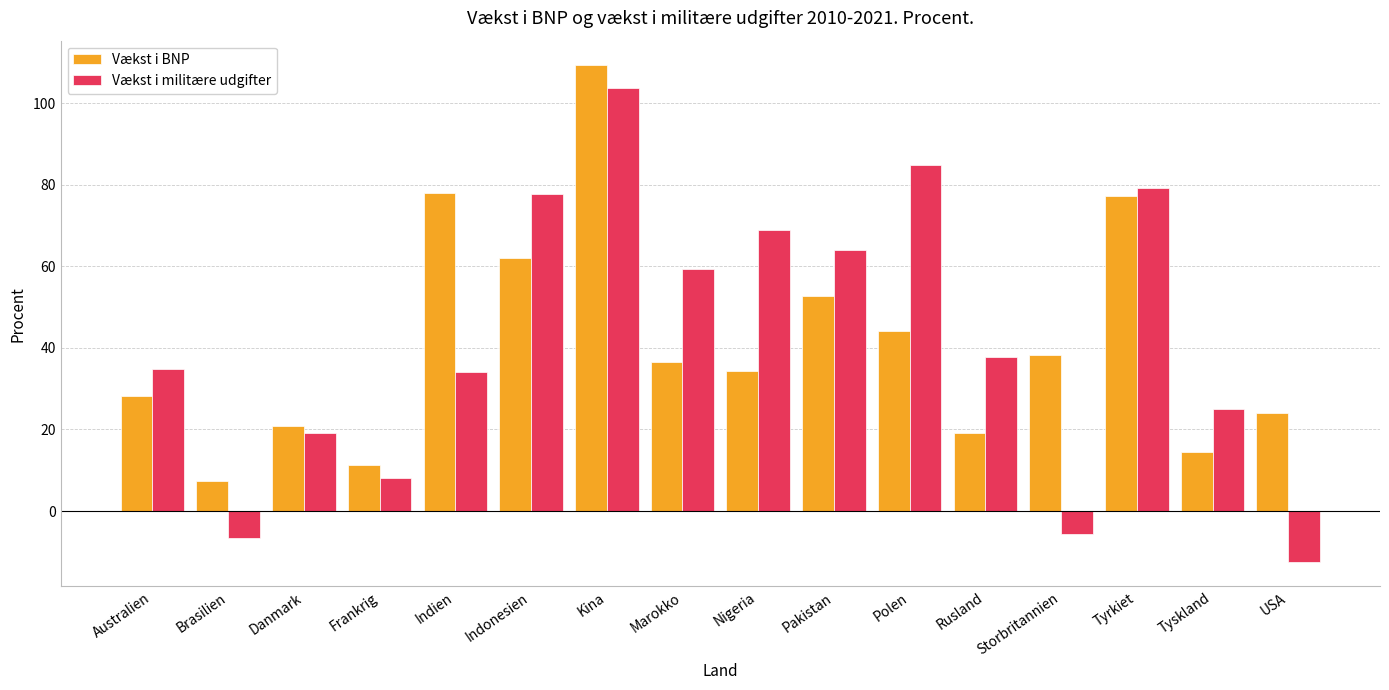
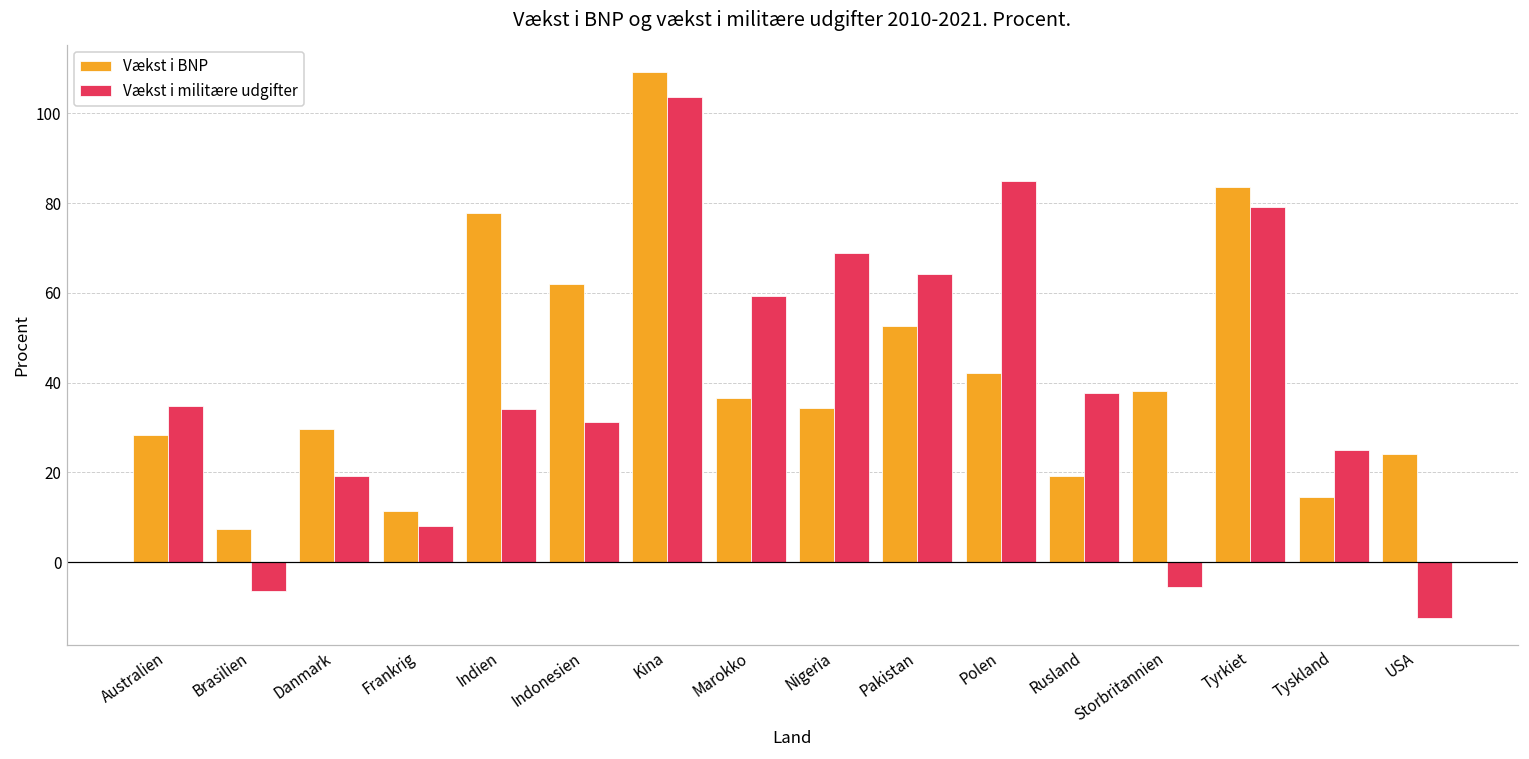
  {
    "Vækst i BNP": {
      "Australien": 28,
      "Brasilien": 7,
-     "Danmark": 21,
+     "Danmark": 30,
      "Frankrig": 11,
      "Indien": 78,
      "Indonesien": 62,
      "Kina": 109,
      "Marokko": 37,
      "Nigeria": 34,
      "Pakistan": 53,
-     "Polen": 44,
+     "Polen": 42,
      "Rusland": 19,
      "Storbritannien": 38,
-     "Tyrkiet": 77,
+     "Tyrkiet": 84,
      "Tyskland": 15,
      "USA": 24
    },
    "Vækst i militære udgifter": {
      "Australien": 35,
      "Brasilien": -7,
      "Danmark": 19,
      "Frankrig": 8,
      "Indien": 34,
-     "Indonesien": 78,
+     "Indonesien": 31,
      "Kina": 104,
      "Marokko": 59,
      "Nigeria": 69,
      "Pakistan": 64,
      "Polen": 85,
      "Rusland": 38,
      "Storbritannien": -6,
      "Tyrkiet": 79,
      "Tyskland": 25,
      "USA": -12
    }
  }
